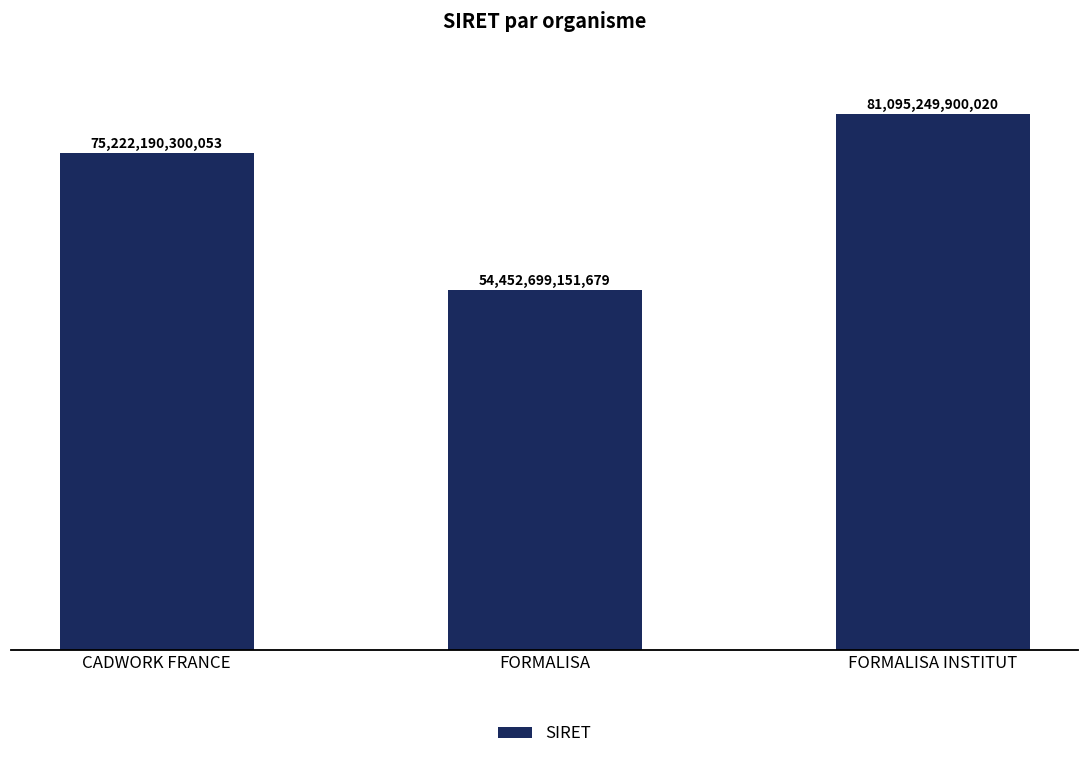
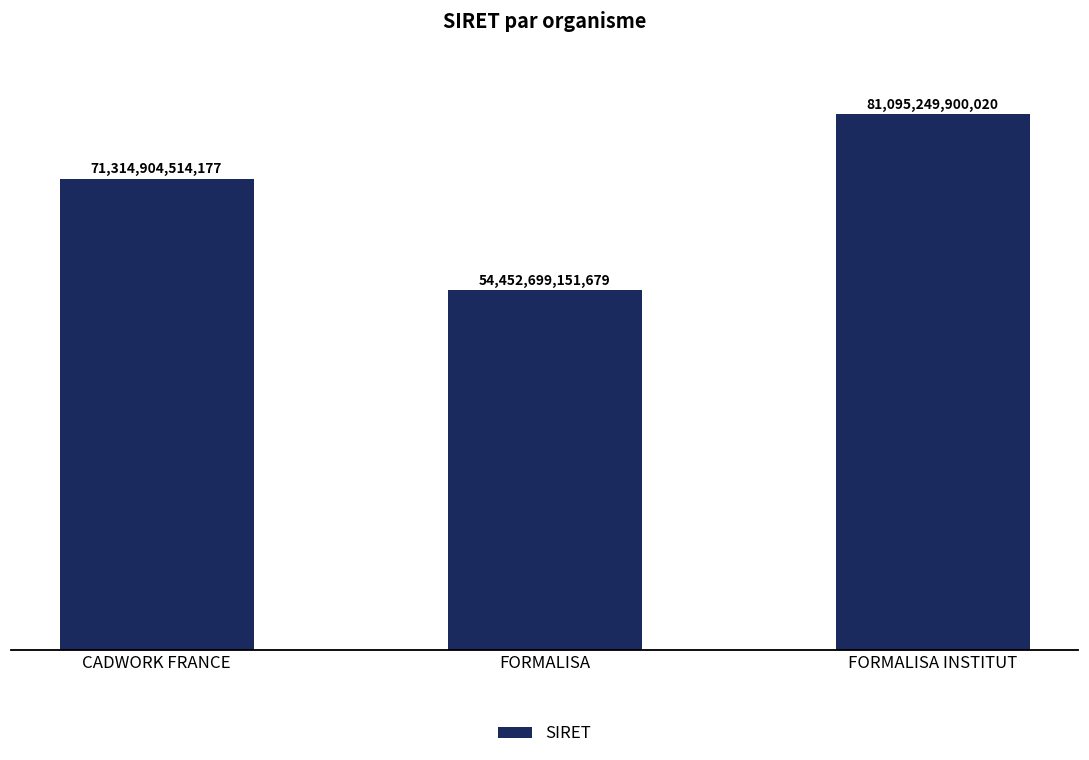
  {
-   "CADWORK FRANCE": "75,222,190,300,053",
+   "CADWORK FRANCE": "71,314,904,514,177",
    "FORMALISA": "54,452,699,151,679",
    "FORMALISA INSTITUT": "81,095,249,900,020"
  }
